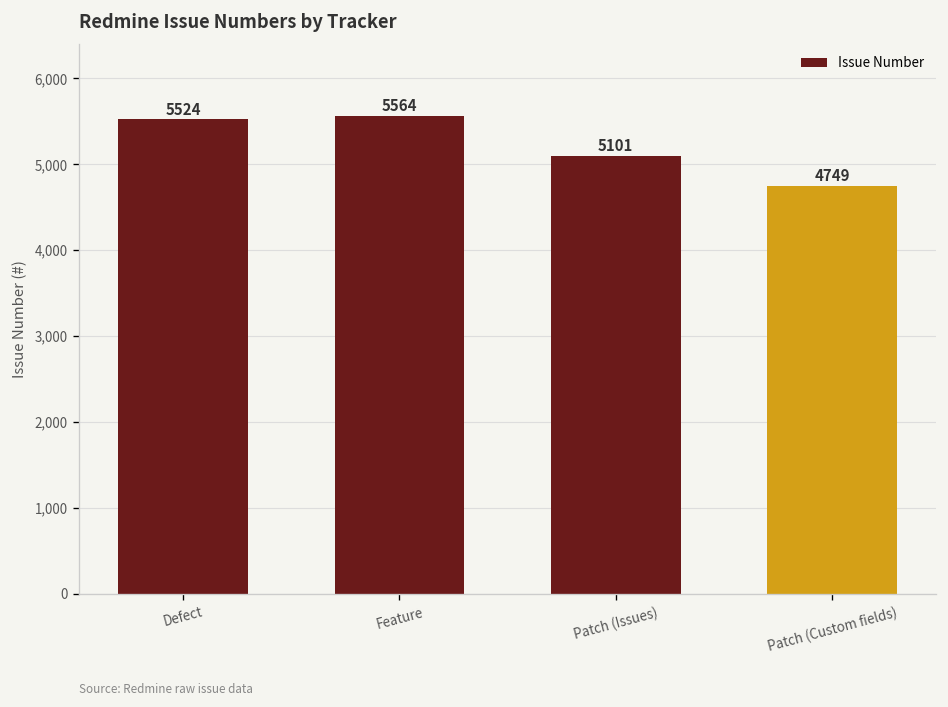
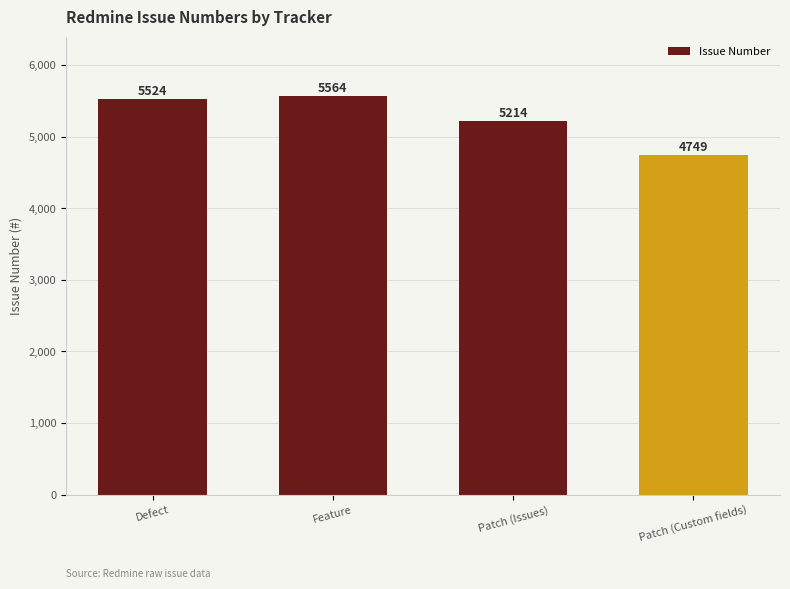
  {
    "Defect": 5524,
    "Feature": 5564,
-   "Patch (Issues)": 5101,
+   "Patch (Issues)": 5214,
    "Patch (Custom fields)": 4749
  }
